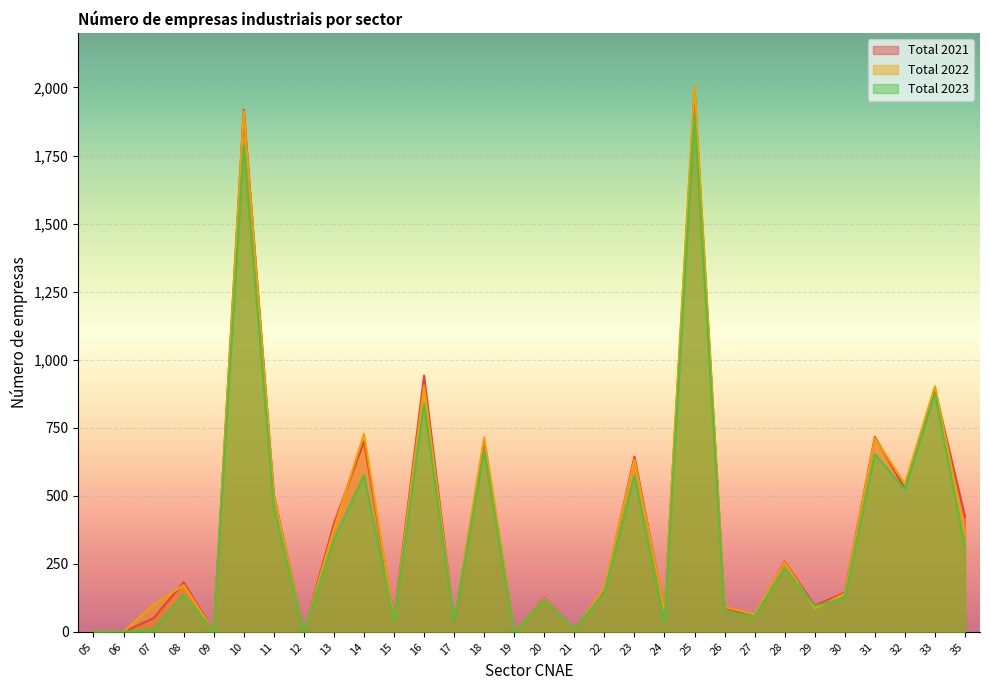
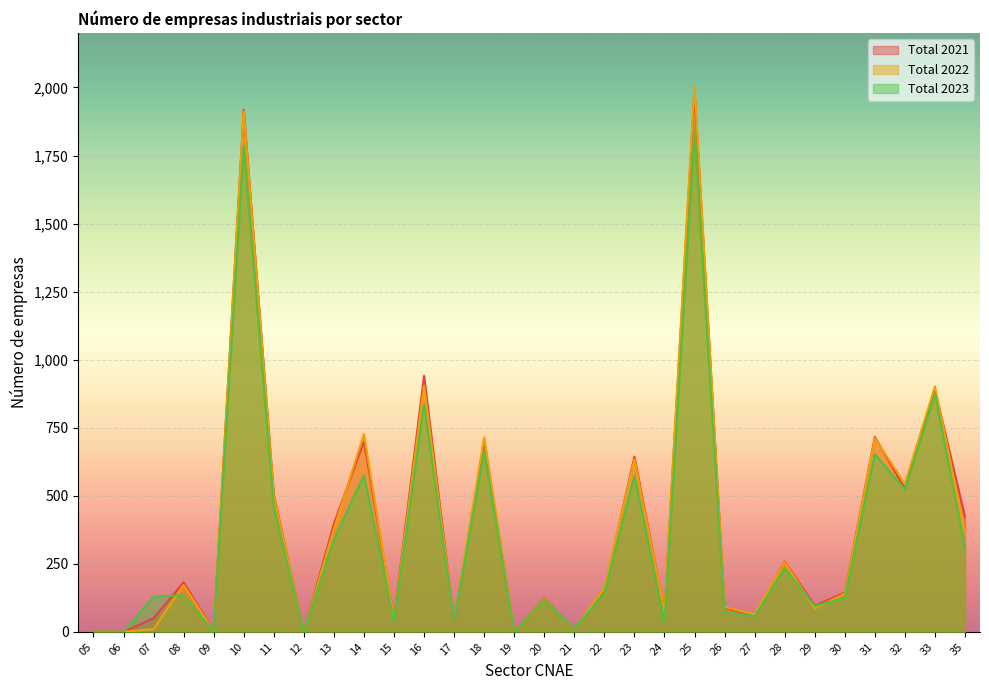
  {
    "Total 2021": {
      "07": "50",
      "08": "180",
      "13": "400",
      "14": "700",
      "16": "940",
      "18": "700",
      "23": "640",
      "25": "1,990",
      "33": "890",
      "35": "420"
    },
    "Total 2022": {
-     "07": "100",
+     "07": "10",
      "08": "170",
      "13": "380",
      "14": "730",
      "16": "900",
      "18": "710",
      "23": "630",
      "25": "2,010",
      "32": "540",
      "33": "900",
      "35": "360"
    },
    "Total 2023": {
-     "07": "10",
+     "07": "130",
      "08": "140",
      "10": "1,790",
      "11": "460",
      "13": "340",
      "14": "580",
      "16": "840",
      "18": "660",
      "23": "570",
      "24": "30",
-     "25": "1,900",
+     "25": "1,840",
      "26": "70",
      "28": "230",
      "30": "120",
      "31": "650",
      "33": "880",
      "35": "310"
    }
  }
